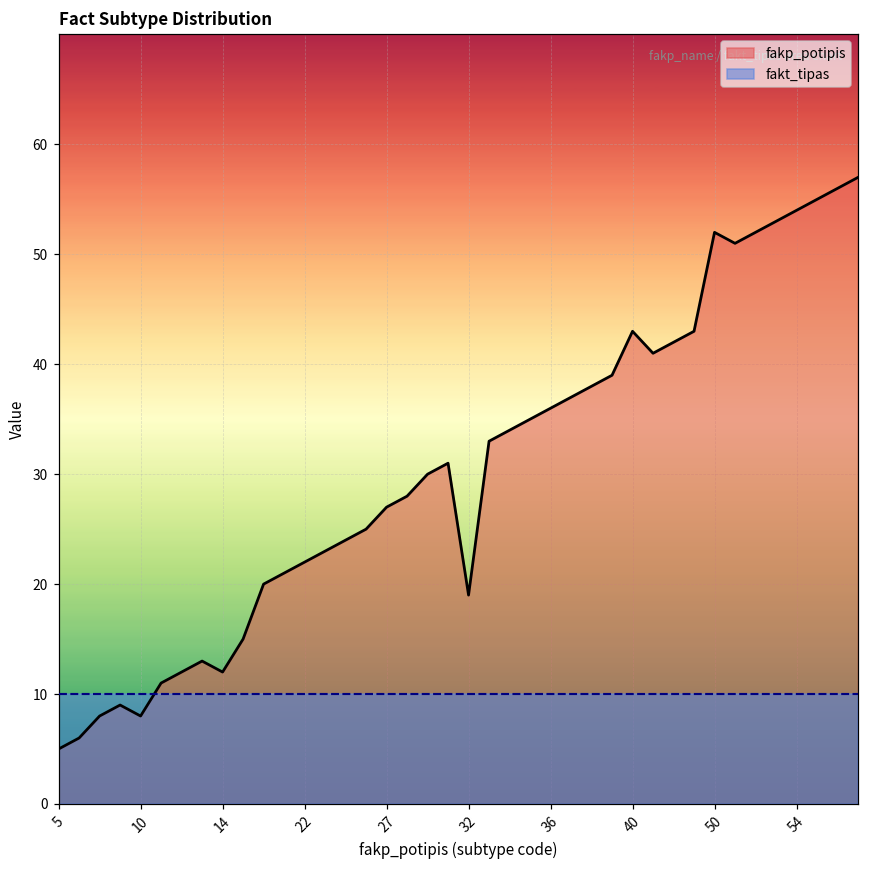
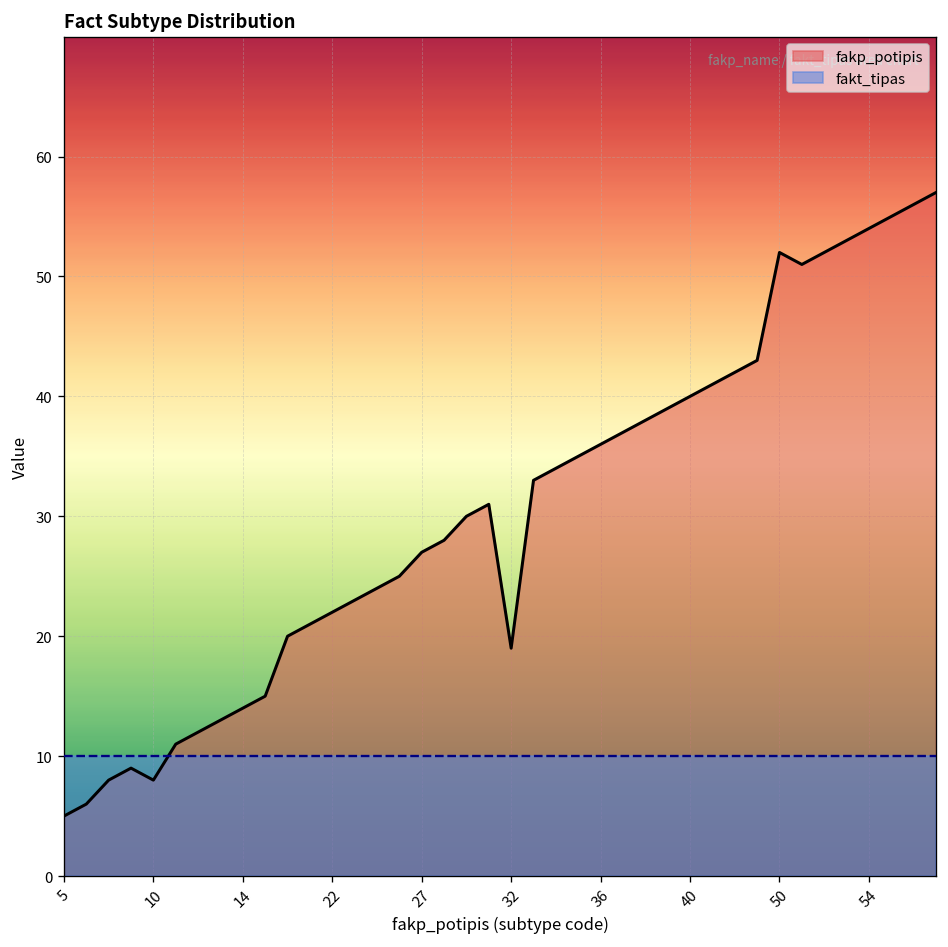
  {
    "fakp_potipis": {
      "5": 5,
      "10": 8,
-     "14": 12,
+     "14": 14,
      "22": 22,
      "27": 27,
      "32": 19,
      "36": 36,
-     "40": 43,
+     "40": 40,
      "50": 52,
      "54": 54
    },
    "fakt_tipas": {
      "5": 10,
      "10": 10,
      "14": 10,
      "22": 10,
      "27": 10,
      "32": 10,
      "36": 10,
      "40": 10,
      "50": 10,
      "54": 10
    }
  }
